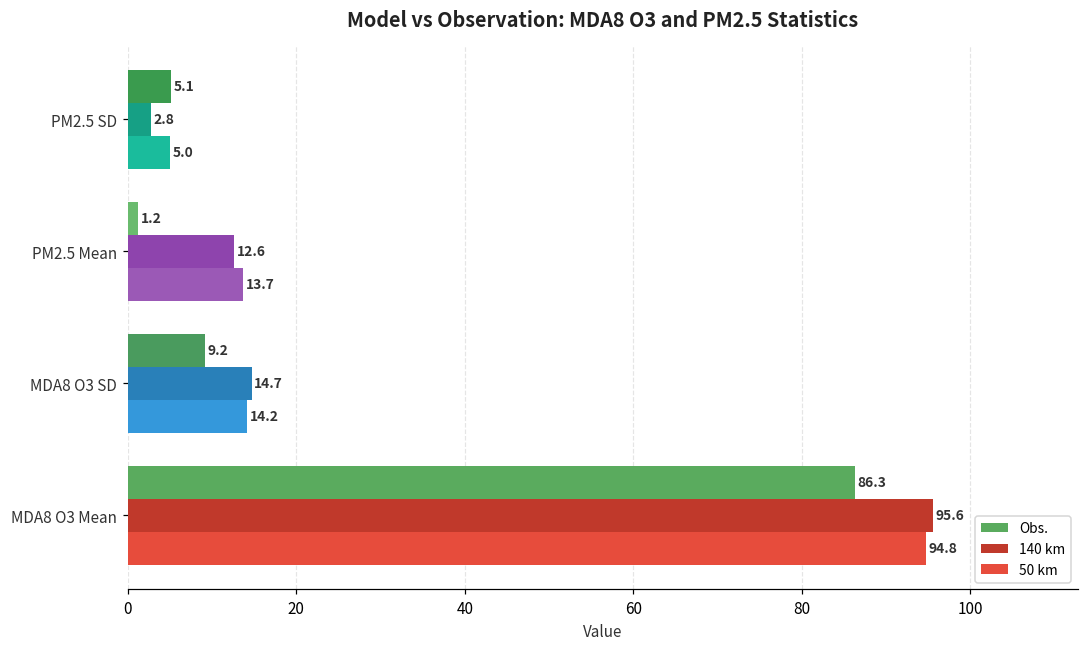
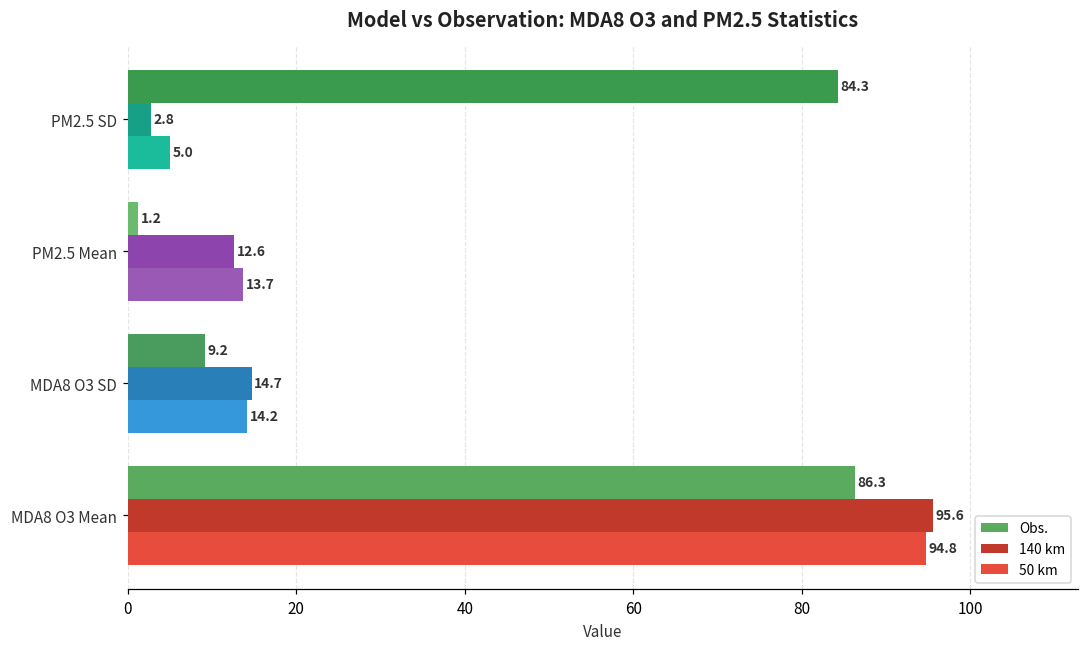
  {
    "Obs.": {
-     "PM2.5 SD": 5.1,
+     "PM2.5 SD": 84.3,
      "PM2.5 Mean": 1.2,
      "MDA8 O3 SD": 9.2,
      "MDA8 O3 Mean": 86.3
    }
  }
